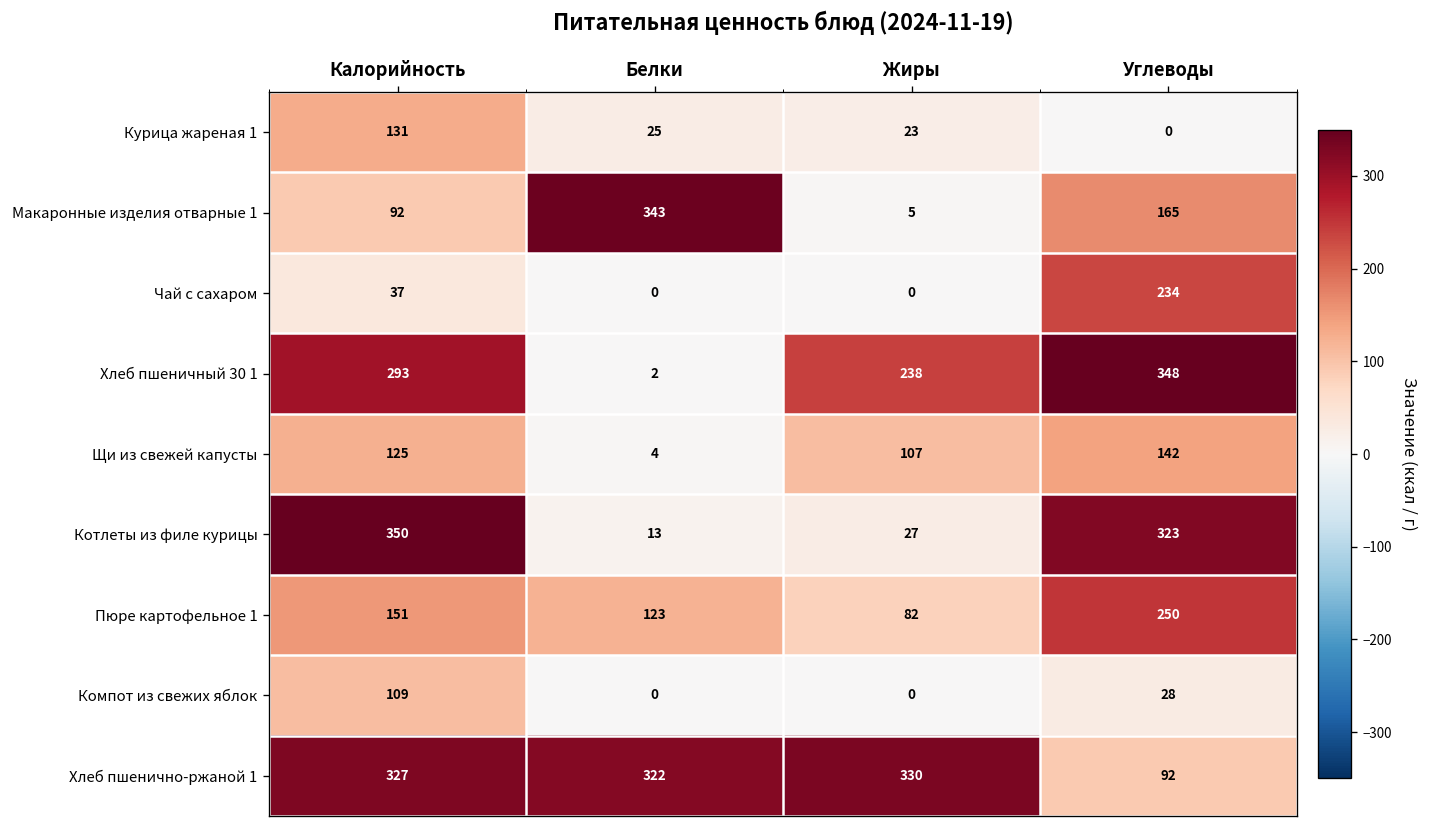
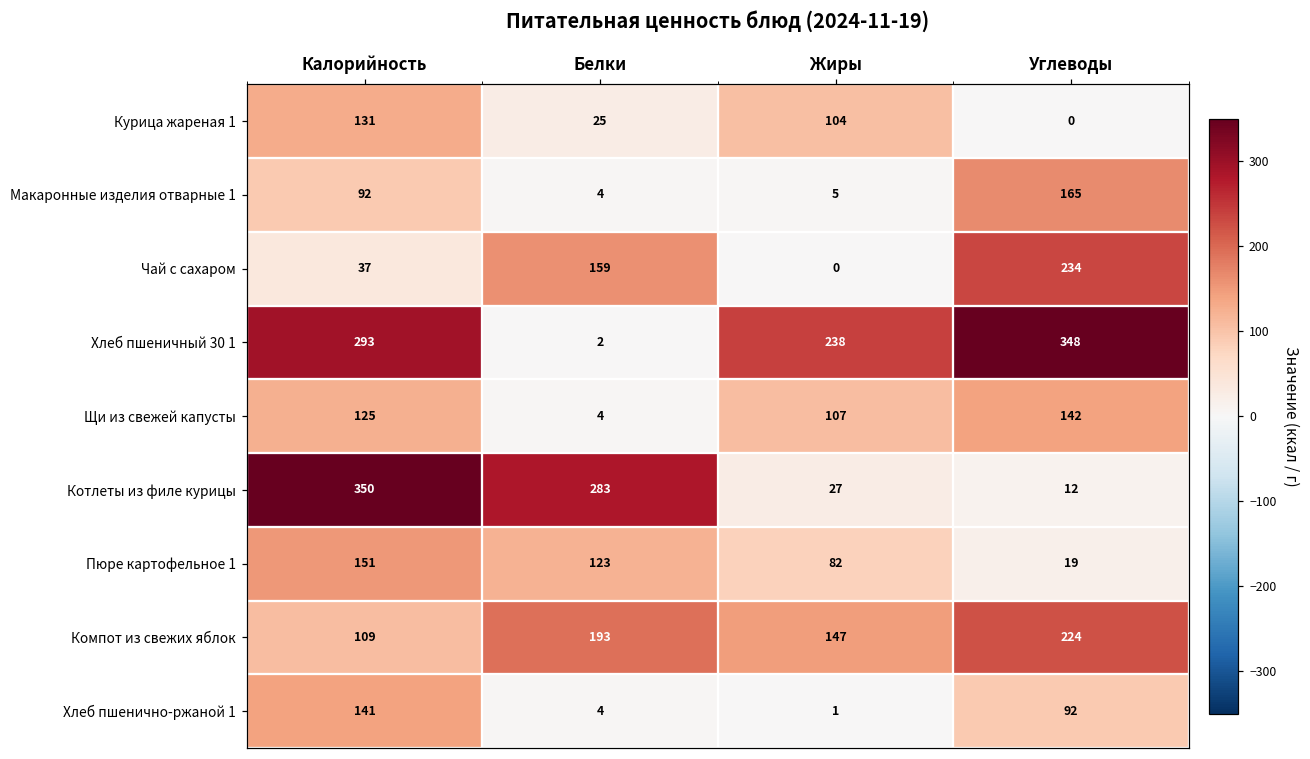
  {
    "Курица жареная 1": {
      "Калорийность": 131,
      "Белки": 25,
-     "Жиры": 23,
+     "Жиры": 104,
      "Углеводы": 0
    },
    "Макаронные изделия отварные 1": {
      "Калорийность": 92,
-     "Белки": 343,
+     "Белки": 4,
      "Жиры": 5,
      "Углеводы": 165
    },
    "Чай с сахаром": {
      "Калорийность": 37,
-     "Белки": 0,
+     "Белки": 159,
      "Жиры": 0,
      "Углеводы": 234
    },
    "Хлеб пшеничный 30 1": {
      "Калорийность": 293,
      "Белки": 2,
      "Жиры": 238,
      "Углеводы": 348
    },
    "Щи из свежей капусты": {
      "Калорийность": 125,
      "Белки": 4,
      "Жиры": 107,
      "Углеводы": 142
    },
    "Котлеты из филе курицы": {
      "Калорийность": 350,
-     "Белки": 13,
+     "Белки": 283,
      "Жиры": 27,
-     "Углеводы": 323
+     "Углеводы": 12
    },
    "Пюре картофельное 1": {
      "Калорийность": 151,
      "Белки": 123,
      "Жиры": 82,
-     "Углеводы": 250
+     "Углеводы": 19
    },
    "Компот из свежих яблок": {
      "Калорийность": 109,
-     "Белки": 0,
-     "Жиры": 0,
-     "Углеводы": 28
+     "Белки": 193,
+     "Жиры": 147,
+     "Углеводы": 224
    },
    "Хлеб пшенично-ржаной 1": {
-     "Калорийность": 327,
-     "Белки": 322,
-     "Жиры": 330,
+     "Калорийность": 141,
+     "Белки": 4,
+     "Жиры": 1,
      "Углеводы": 92
    }
  }
